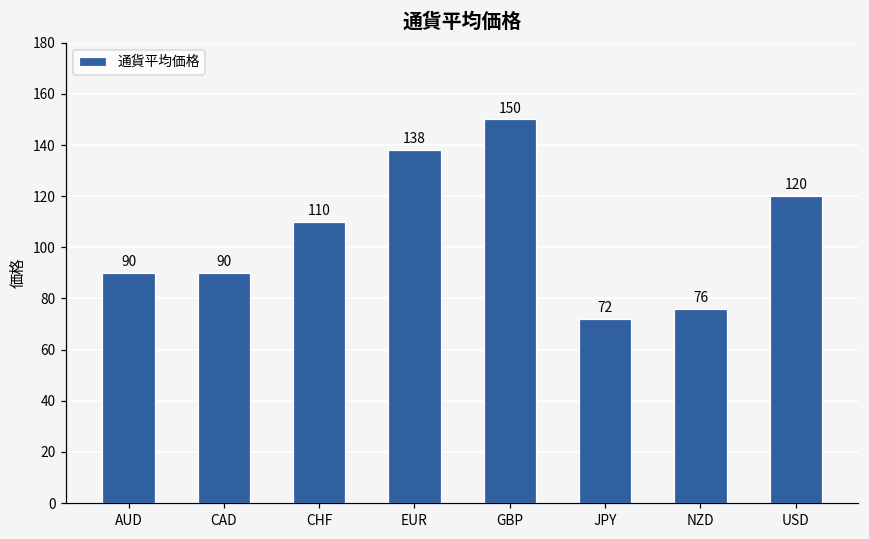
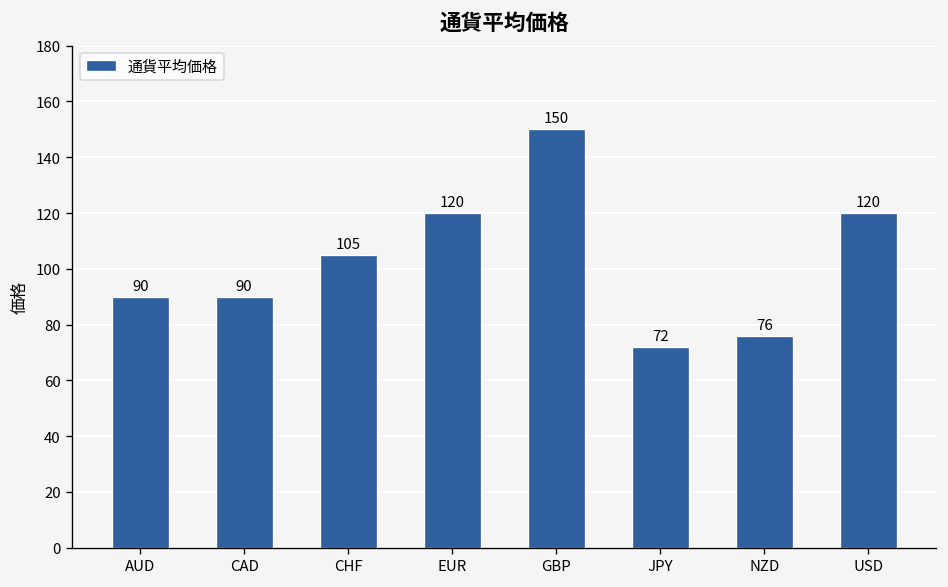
  {
    "AUD": 90,
    "CAD": 90,
-   "CHF": 110,
-   "EUR": 138,
+   "CHF": 105,
+   "EUR": 120,
    "GBP": 150,
    "JPY": 72,
    "NZD": 76,
    "USD": 120
  }
